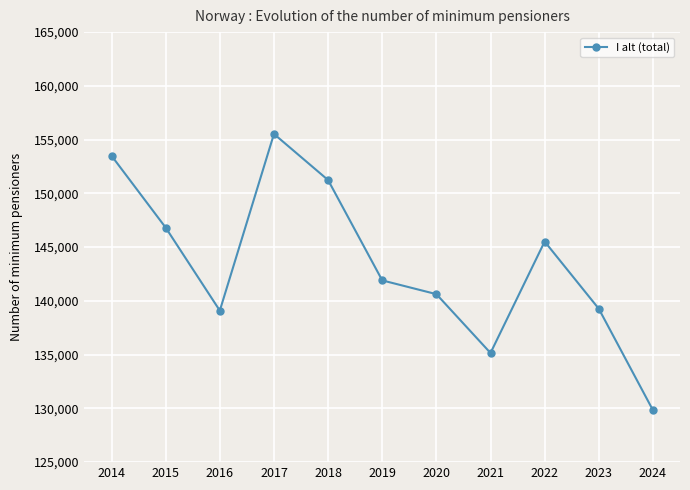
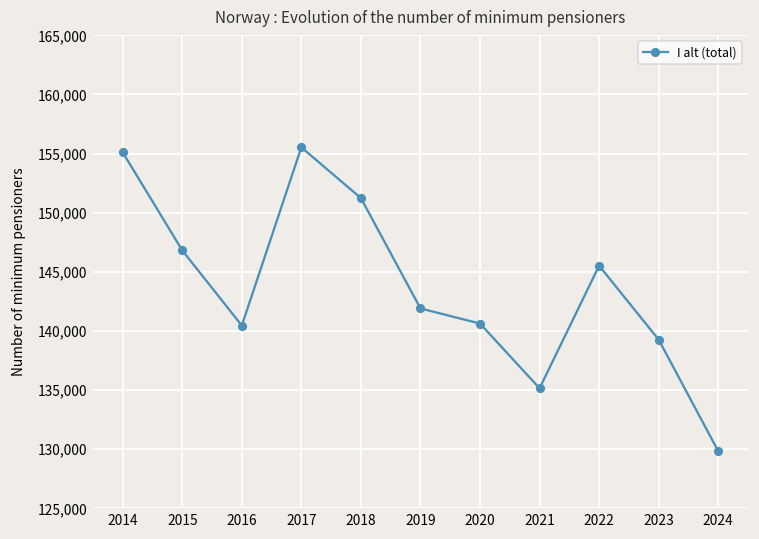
  {
-   "2014": "153,500",
+   "2014": "155,100",
    "2015": "146,800",
-   "2016": "139,100",
+   "2016": "140,500",
    "2017": "155,500",
    "2018": "151,200",
    "2019": "141,900",
    "2020": "140,600",
    "2021": "135,200",
    "2022": "145,500",
    "2023": "139,300",
    "2024": "129,800"
  }
